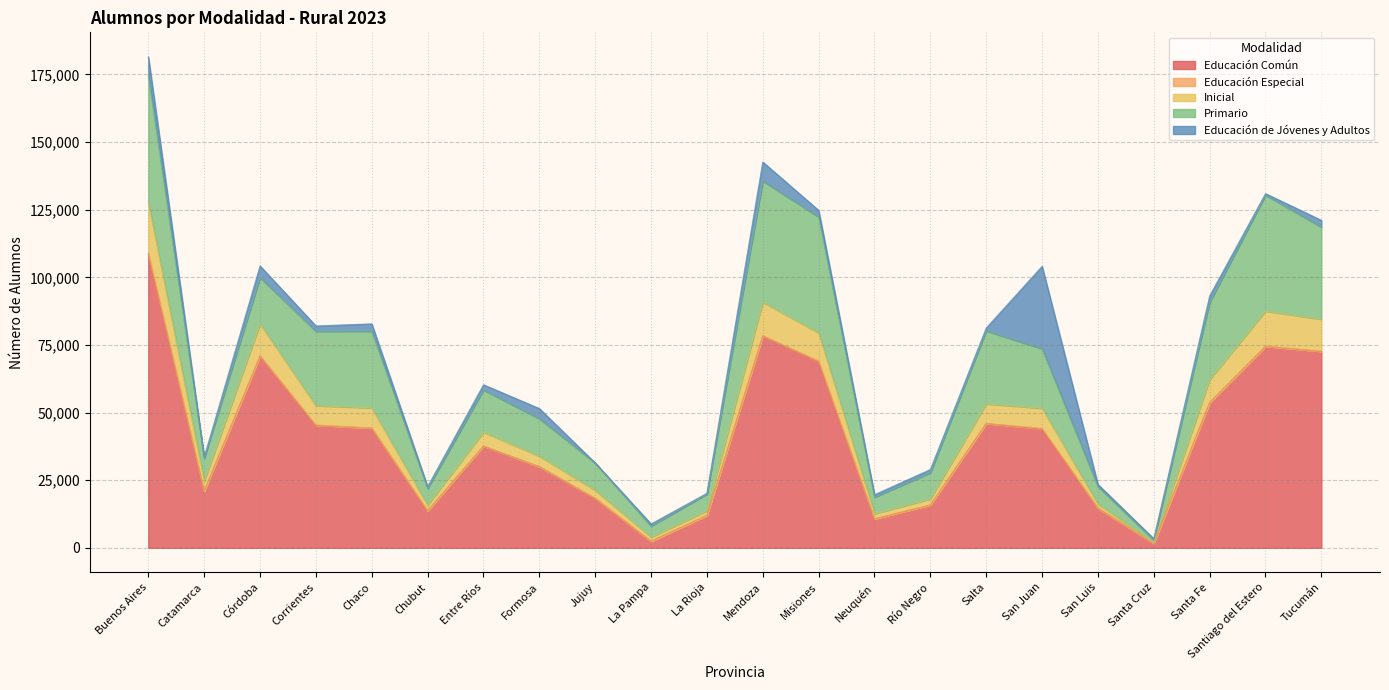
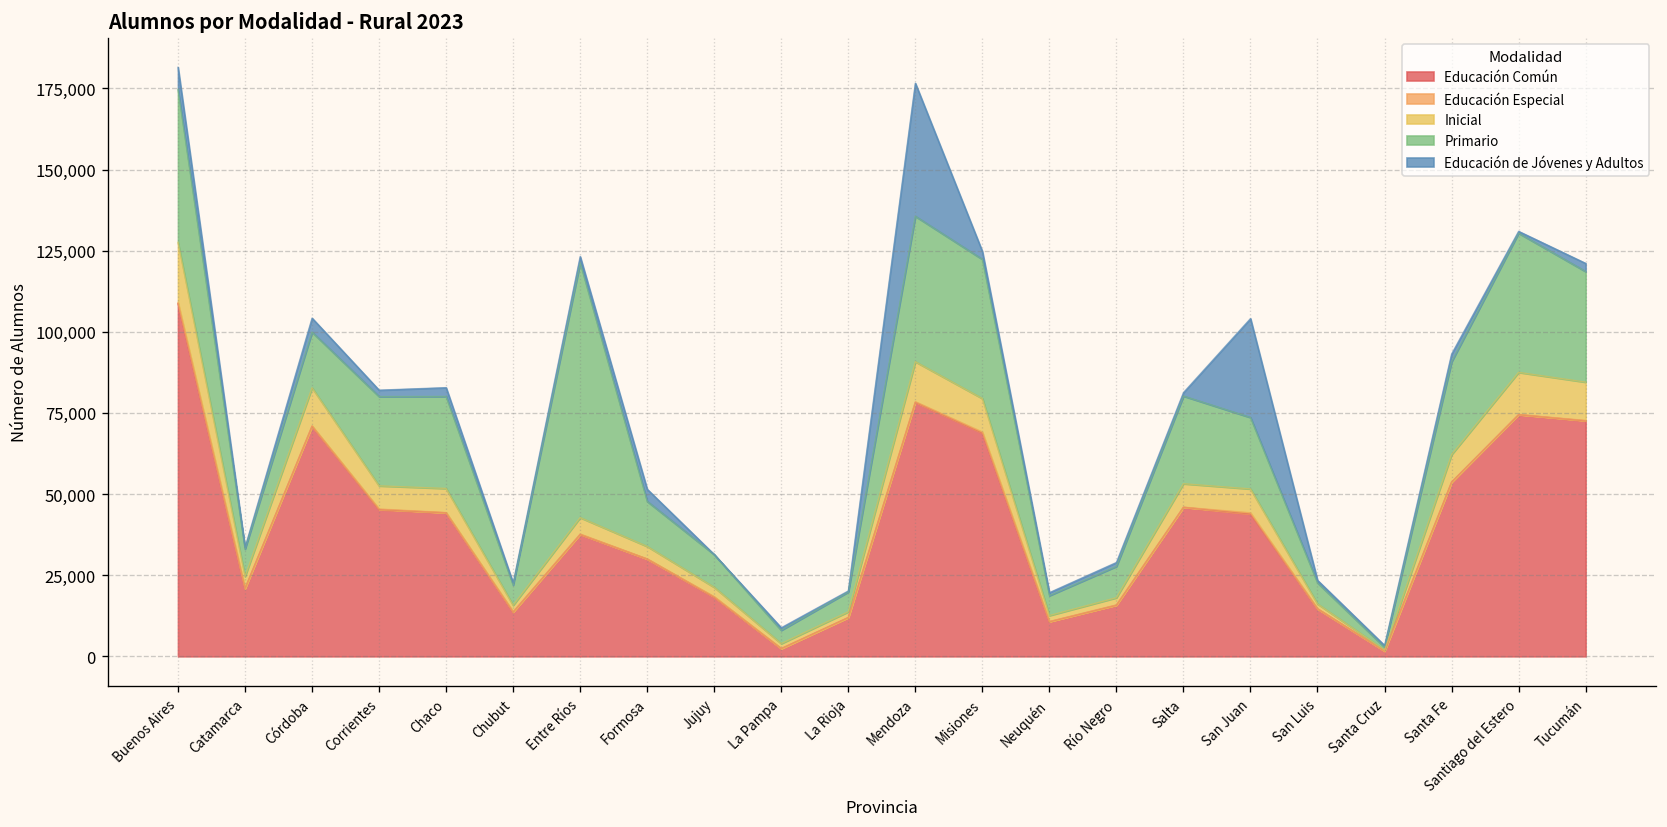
  {
    "Primario": {
      "Buenos Aires": "47,000",
      "Córdoba": "17,000",
      "Corrientes": "28,000",
      "Chaco": "28,000",
-     "Entre Ríos": "16,000",
+     "Entre Ríos": "79,000",
      "Formosa": "14,000",
      "Mendoza": "45,000",
      "Misiones": "43,000",
      "Río Negro": "10,000",
      "Salta": "27,000",
      "San Juan": "22,000",
      "Santa Fe": "29,000",
      "Tucumán": "34,000"
    },
    "Educación de Jóvenes y Adultos": {
      "Buenos Aires": "7,000",
      "Córdoba": "4,000",
      "Corrientes": "2,000",
      "Chaco": "3,000",
      "Entre Ríos": "2,000",
      "Formosa": "4,000",
-     "Mendoza": "7,000",
+     "Mendoza": "41,000",
      "Misiones": "2,000",
      "Río Negro": "1,000",
      "Salta": "1,000",
      "San Juan": "30,000",
      "Santa Fe": "2,000",
      "Tucumán": "3,000"
    }
  }
